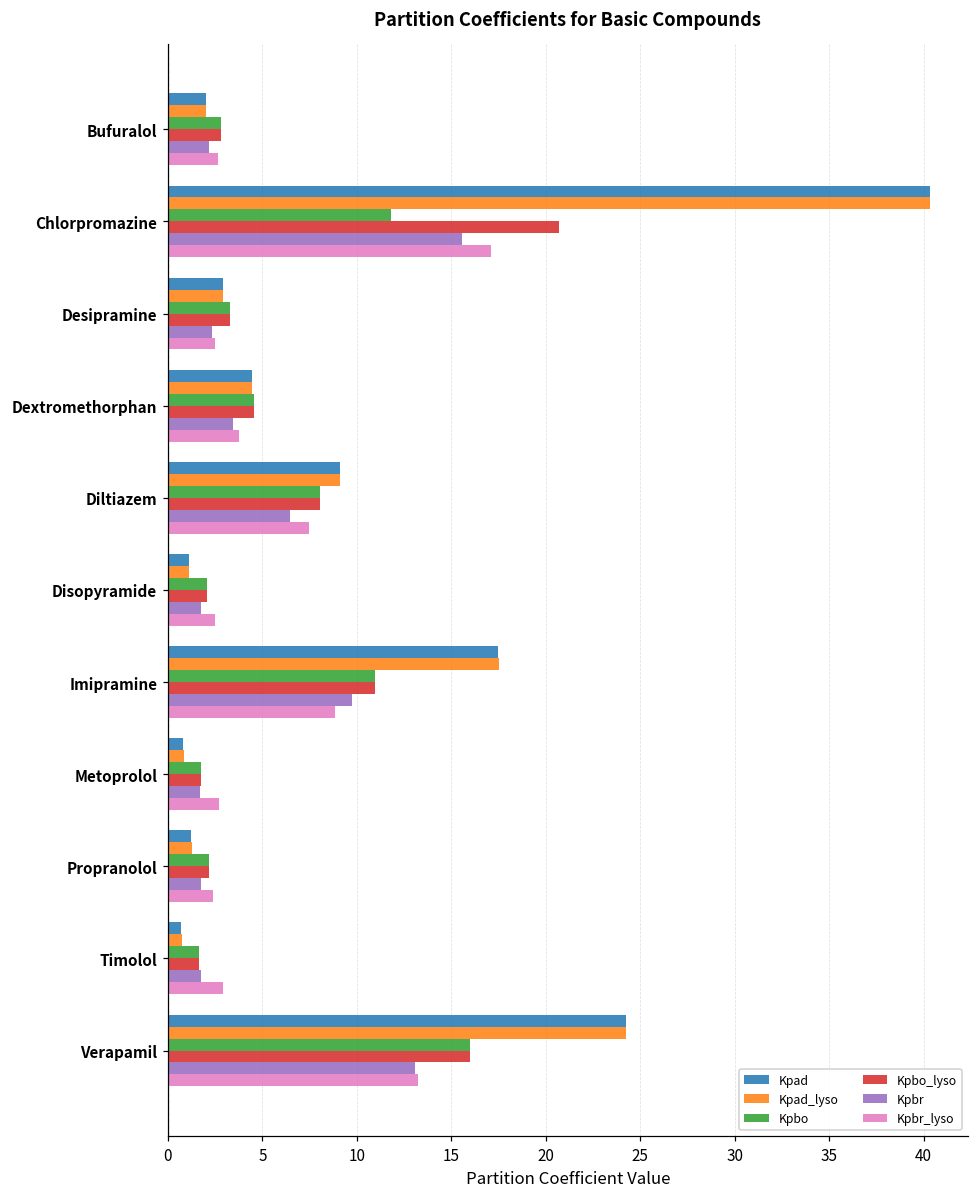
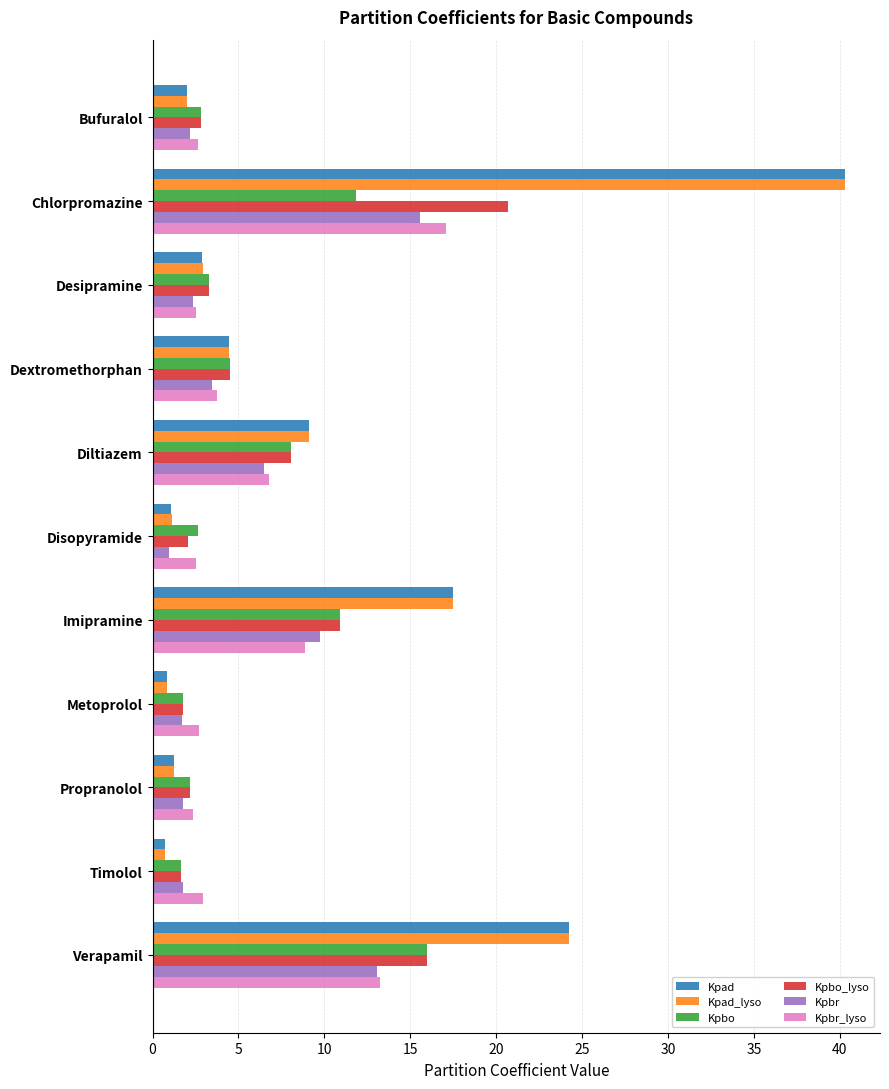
  {
    "Kpad": {
      "Bufuralol": 2.0,
      "Chlorpromazine": 40.3,
      "Desipramine": 2.9,
      "Dextromethorphan": 4.5,
      "Diltiazem": 9.1,
      "Disopyramide": 1.1,
      "Imipramine": 17.5,
      "Metoprolol": 0.8,
      "Propranolol": 1.2,
      "Timolol": 0.7,
      "Verapamil": 24.2
    },
    "Kpad_lyso": {
      "Bufuralol": 2.0,
      "Chlorpromazine": 40.3,
      "Desipramine": 2.9,
      "Dextromethorphan": 4.5,
      "Diltiazem": 9.1,
      "Disopyramide": 1.1,
      "Imipramine": 17.5,
      "Metoprolol": 0.8,
      "Propranolol": 1.3,
      "Timolol": 0.7,
      "Verapamil": 24.2
    },
    "Kpbo": {
      "Bufuralol": 2.8,
      "Chlorpromazine": 11.8,
      "Desipramine": 3.3,
      "Dextromethorphan": 4.5,
      "Diltiazem": 8.1,
-     "Disopyramide": 2.1,
+     "Disopyramide": 2.6,
      "Imipramine": 10.9,
      "Metoprolol": 1.8,
      "Propranolol": 2.2,
      "Timolol": 1.6,
      "Verapamil": 16.0
    },
    "Kpbo_lyso": {
      "Bufuralol": 2.8,
      "Chlorpromazine": 20.7,
      "Desipramine": 3.3,
      "Dextromethorphan": 4.5,
      "Diltiazem": 8.1,
      "Disopyramide": 2.1,
      "Imipramine": 10.9,
      "Metoprolol": 1.8,
      "Propranolol": 2.2,
      "Timolol": 1.6,
      "Verapamil": 16.0
    },
    "Kpbr": {
      "Bufuralol": 2.2,
      "Chlorpromazine": 15.6,
      "Desipramine": 2.3,
      "Dextromethorphan": 3.5,
      "Diltiazem": 6.5,
-     "Disopyramide": 1.8,
+     "Disopyramide": 1.0,
      "Imipramine": 9.7,
      "Metoprolol": 1.7,
      "Propranolol": 1.8,
      "Timolol": 1.8,
      "Verapamil": 13.1
    },
    "Kpbr_lyso": {
      "Bufuralol": 2.6,
      "Chlorpromazine": 17.1,
      "Desipramine": 2.5,
      "Dextromethorphan": 3.8,
-     "Diltiazem": 7.5,
+     "Diltiazem": 6.8,
      "Disopyramide": 2.5,
      "Imipramine": 8.9,
      "Metoprolol": 2.7,
      "Propranolol": 2.4,
      "Timolol": 2.9,
      "Verapamil": 13.2
    }
  }
